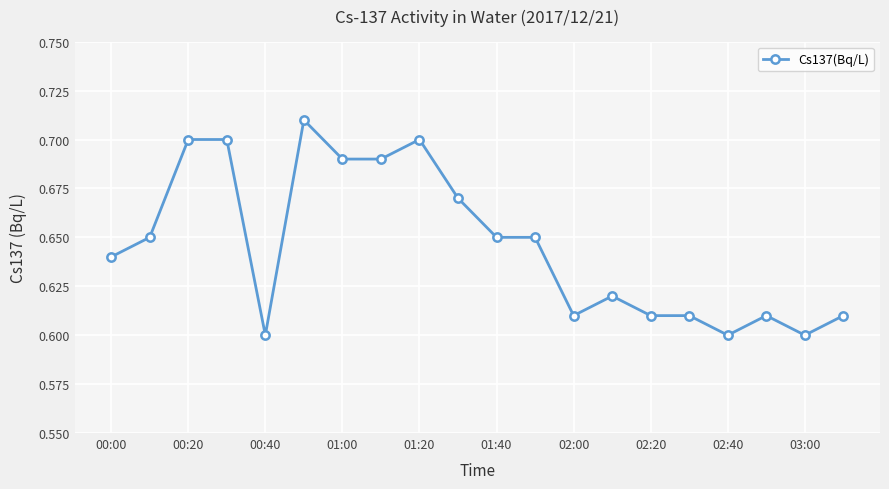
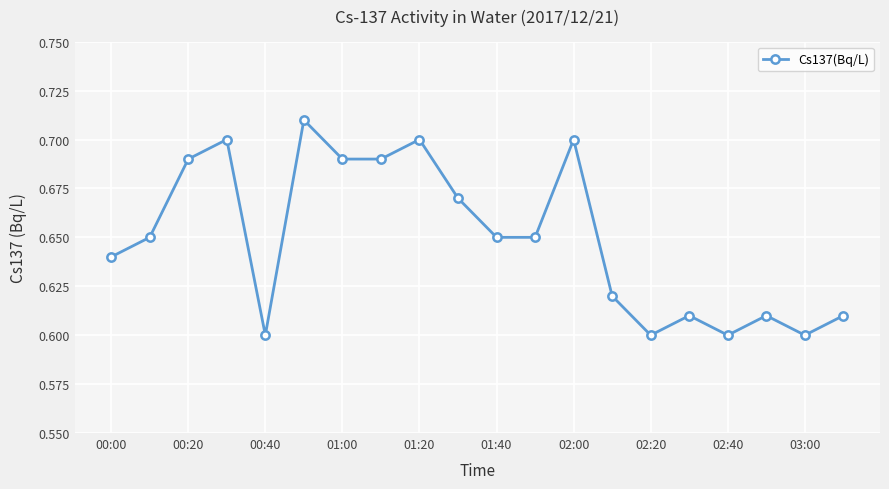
  {
    "00:00": 0.64,
-   "00:20": 0.70,
+   "00:20": 0.69,
    "00:40": 0.60,
    "01:00": 0.69,
    "01:20": 0.70,
    "01:40": 0.65,
-   "02:00": 0.61,
-   "02:20": 0.61,
+   "02:00": 0.70,
+   "02:20": 0.60,
    "02:40": 0.60,
    "03:00": 0.60
  }
